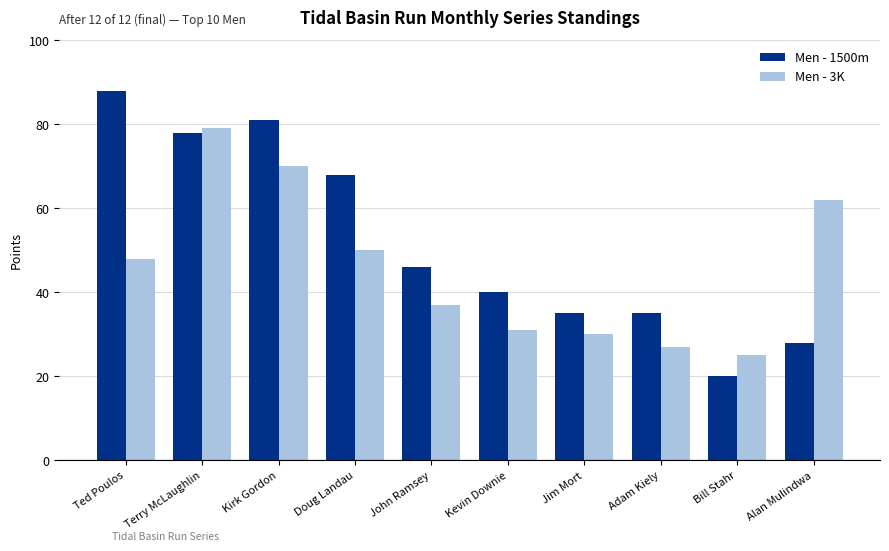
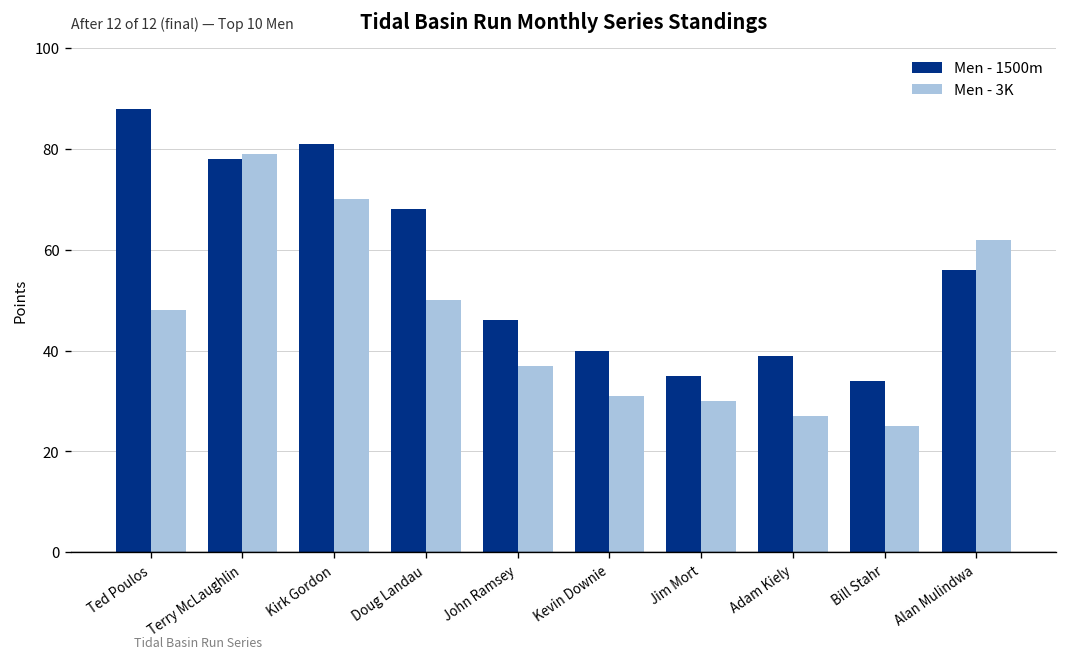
  {
    "Men - 1500m": {
      "Ted Poulos": 88,
      "Terry McLaughlin": 78,
      "Kirk Gordon": 81,
      "Doug Landau": 68,
      "John Ramsey": 46,
      "Kevin Downie": 40,
      "Jim Mort": 35,
-     "Adam Kiely": 35,
-     "Bill Stahr": 20,
-     "Alan Mulindwa": 28
+     "Adam Kiely": 39,
+     "Bill Stahr": 34,
+     "Alan Mulindwa": 56
    },
    "Men - 3K": {
      "Ted Poulos": 48,
      "Terry McLaughlin": 79,
      "Kirk Gordon": 70,
      "Doug Landau": 50,
      "John Ramsey": 37,
      "Kevin Downie": 31,
      "Jim Mort": 30,
      "Adam Kiely": 27,
      "Bill Stahr": 25,
      "Alan Mulindwa": 62
    }
  }
